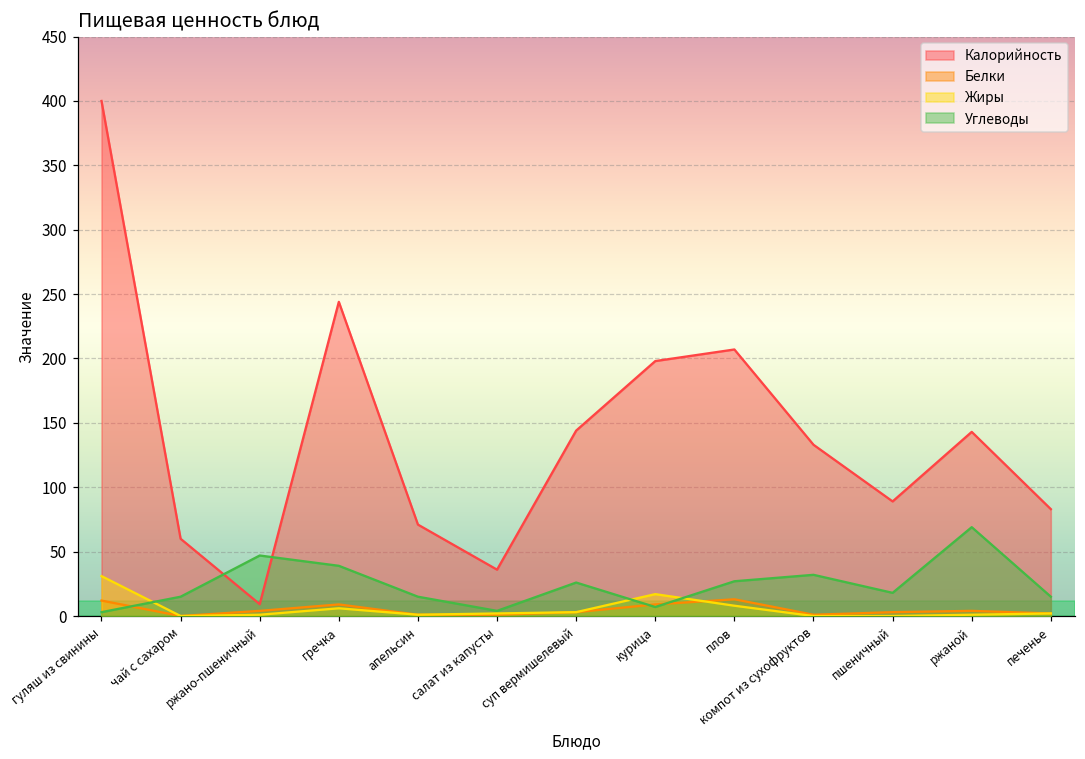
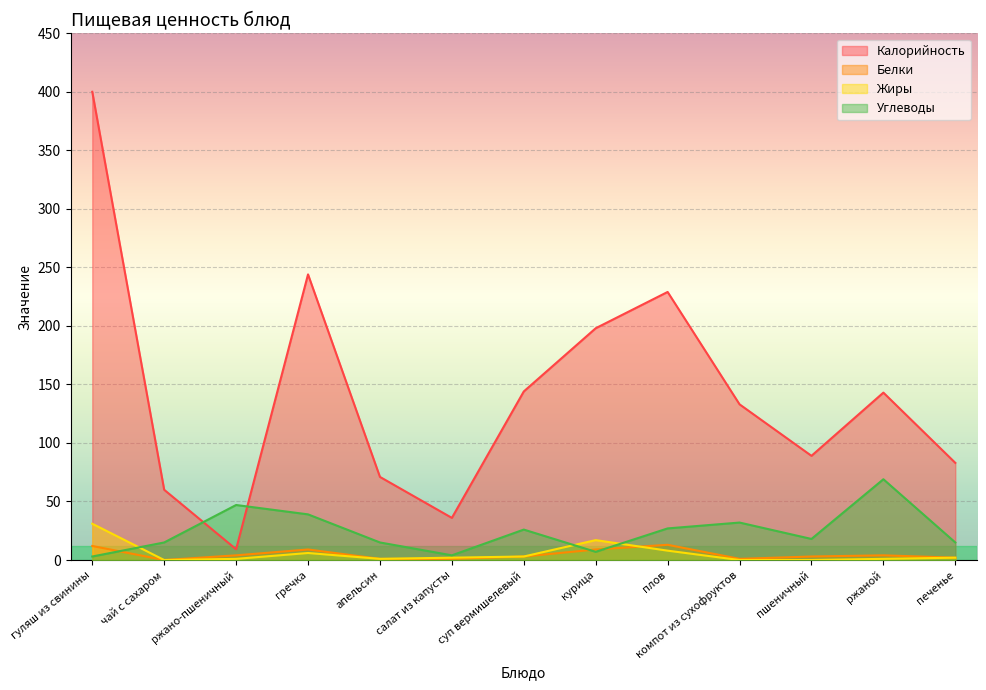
  {
    "Калорийность": {
      "гуляш из свинины": 400,
      "чай с сахаром": 60,
      "ржано-пшеничный": 9,
      "гречка": 244,
      "апельсин": 71,
      "салат из капусты": 36,
      "суп вермишелевый": 144,
      "курица": 198,
-     "плов": 207,
+     "плов": 229,
      "компот из сухофруктов": 133,
      "пшеничный": 89,
      "ржаной": 143,
      "печенье": 83
    },
    "Углеводы": {
      "гуляш из свинины": 3,
      "чай с сахаром": 15,
      "ржано-пшеничный": 47,
      "гречка": 39,
      "апельсин": 15,
      "суп вермишелевый": 26,
      "плов": 27,
      "компот из сухофруктов": 32,
      "пшеничный": 18,
      "ржаной": 69,
      "печенье": 15
    }
  }
